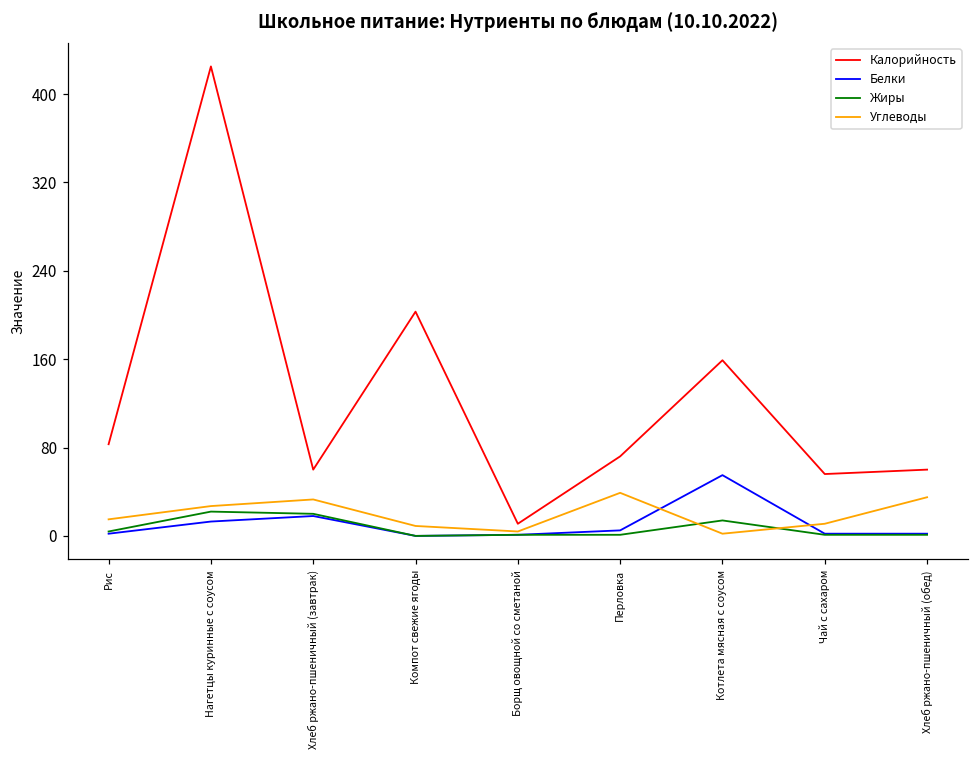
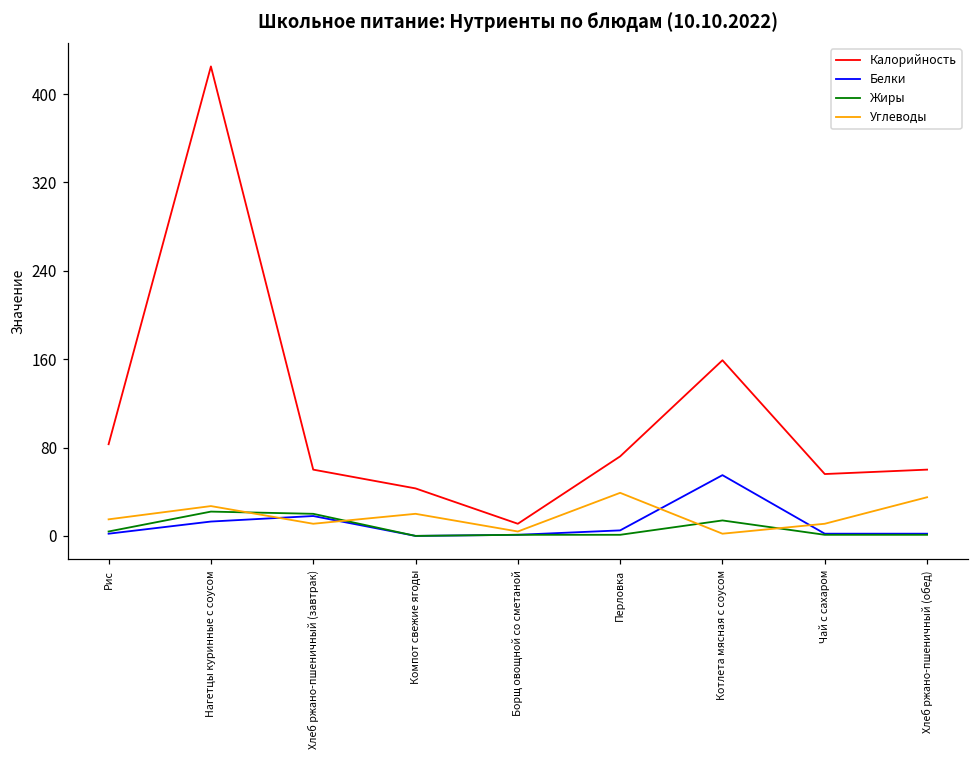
  {
    "Калорийность": {
      "Рис": 83,
      "Нагетцы куринные с соусом": 425,
      "Хлеб ржано-пшеничный (завтрак)": 60,
-     "Компот свежие ягоды": 203,
+     "Компот свежие ягоды": 43,
      "Борщ овощной со сметаной": 11,
      "Перловка": 72,
      "Котлета мясная с соусом": 159,
      "Чай с сахаром": 56,
      "Хлеб ржано-пшеничный (обед)": 60
    },
    "Белки": {
      "Нагетцы куринные с соусом": 13,
      "Перловка": 5,
      "Котлета мясная с соусом": 55
    },
    "Жиры": {
      "Нагетцы куринные с соусом": 22,
      "Перловка": 1,
      "Котлета мясная с соусом": 14
    },
    "Углеводы": {
      "Рис": 15,
      "Нагетцы куринные с соусом": 27,
-     "Хлеб ржано-пшеничный (завтрак)": 33,
-     "Компот свежие ягоды": 9,
+     "Хлеб ржано-пшеничный (завтрак)": 11,
+     "Компот свежие ягоды": 20,
      "Борщ овощной со сметаной": 4,
      "Перловка": 39,
      "Котлета мясная с соусом": 2,
      "Чай с сахаром": 11,
      "Хлеб ржано-пшеничный (обед)": 35
    }
  }
